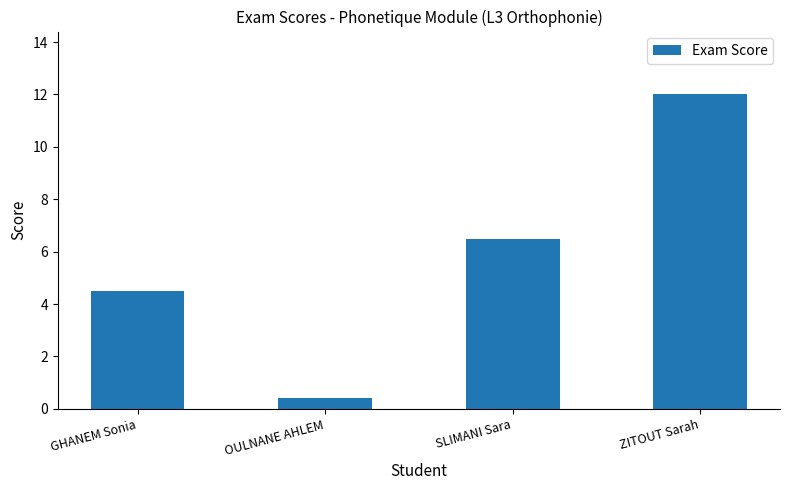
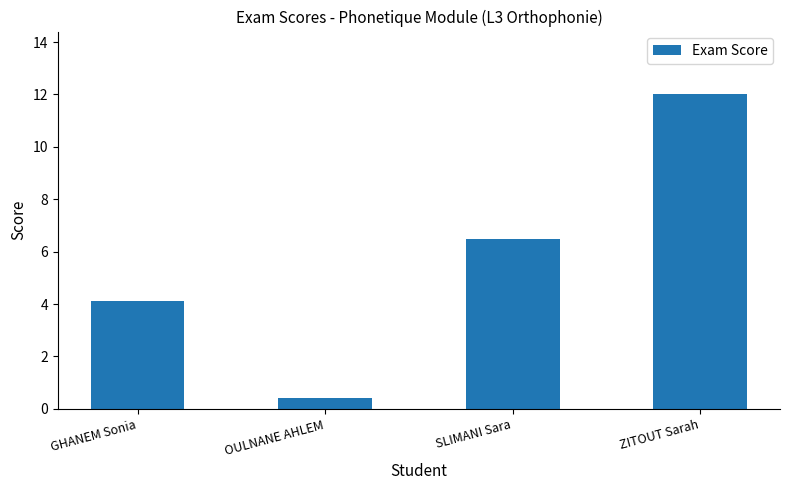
  {
-   "GHANEM Sonia": 4.5,
+   "GHANEM Sonia": 4.1,
    "OULNANE AHLEM": 0.4,
    "SLIMANI Sara": 6.5,
    "ZITOUT Sarah": 12.0
  }
